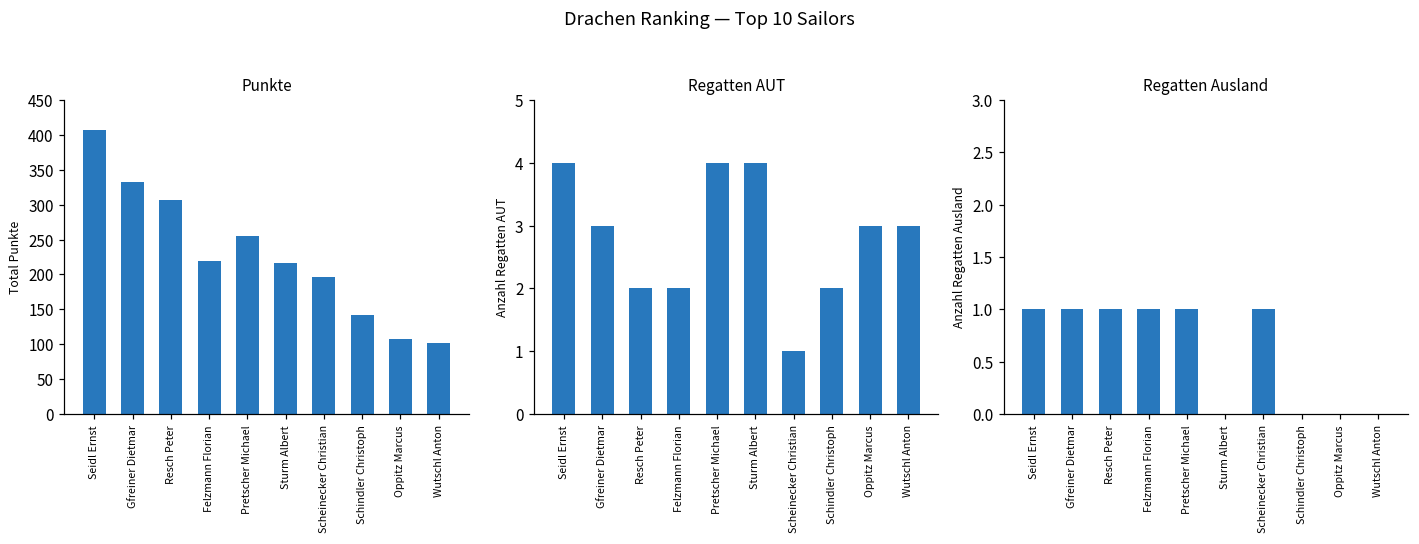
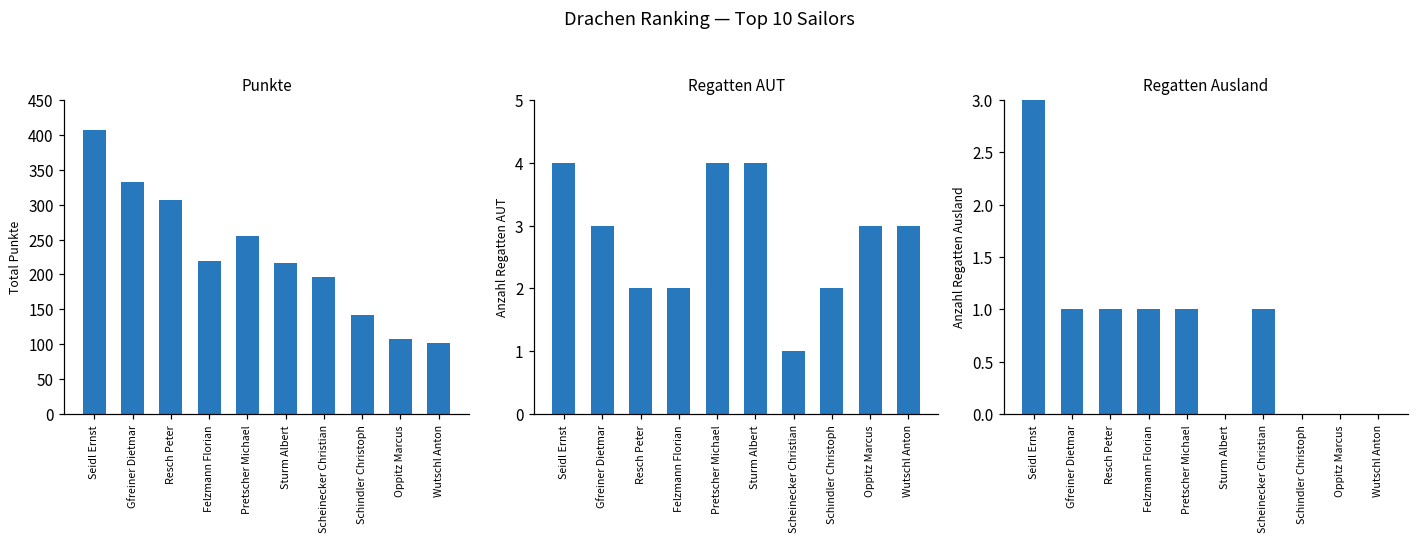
  {
    "Punkte": {
      "Seidl Ernst": 410,
      "Gfreiner Dietmar": 330,
      "Resch Peter": 310,
      "Felzmann Florian": 220,
      "Pretscher Michael": 250,
      "Sturm Albert": 220,
      "Scheinecker Christian": 200,
      "Schindler Christoph": 140,
      "Oppitz Marcus": 110,
      "Wutschl Anton": 100
    },
    "Regatten AUT": {
      "Seidl Ernst": 4.0,
      "Gfreiner Dietmar": 3.0,
      "Resch Peter": 2.0,
      "Felzmann Florian": 2.0,
      "Pretscher Michael": 4.0,
      "Sturm Albert": 4.0,
      "Scheinecker Christian": 1.0,
      "Schindler Christoph": 2.0,
      "Oppitz Marcus": 3.0,
      "Wutschl Anton": 3.0
    },
    "Regatten Ausland": {
-     "Seidl Ernst": 1,
+     "Seidl Ernst": 3,
      "Gfreiner Dietmar": 1,
      "Resch Peter": 1,
      "Felzmann Florian": 1,
      "Pretscher Michael": 1,
      "Sturm Albert": 0,
      "Scheinecker Christian": 1,
      "Schindler Christoph": 0,
      "Oppitz Marcus": 0,
      "Wutschl Anton": 0
    }
  }
